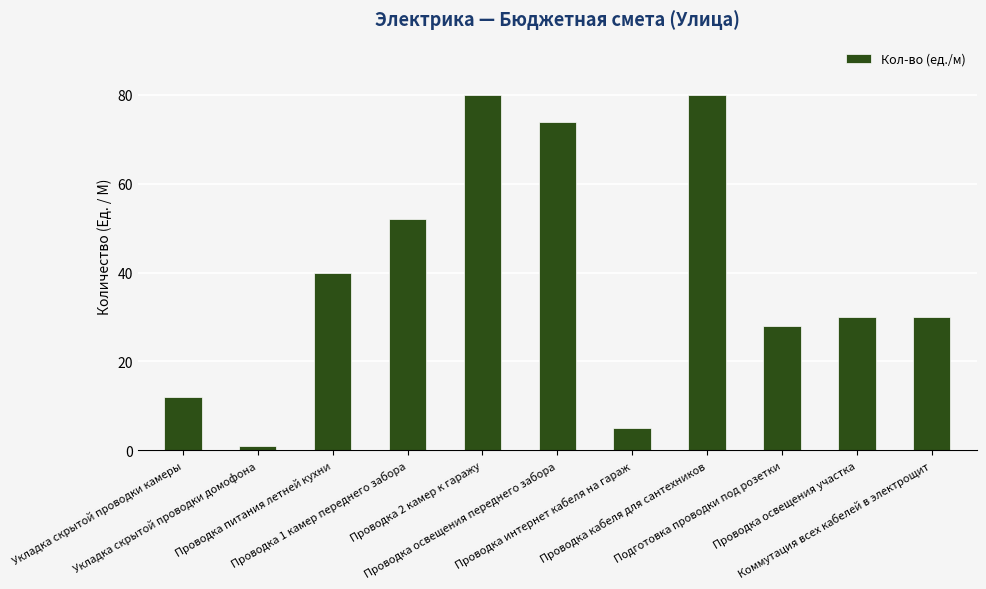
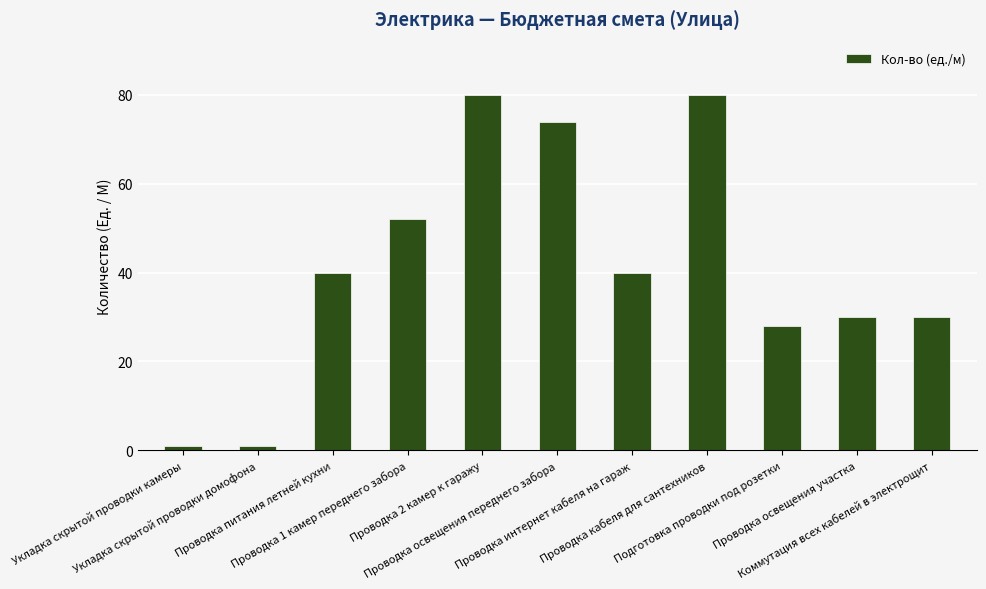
  {
-   "Укладка скрытой проводки камеры": 12,
+   "Укладка скрытой проводки камеры": 1,
    "Укладка скрытой проводки домофона": 1,
    "Проводка питания летней кухни": 40,
    "Проводка 1 камер переднего забора": 52,
    "Проводка 2 камер к гаражу": 80,
    "Проводка освещения переднего забора": 74,
-   "Проводка интернет кабеля на гараж": 5,
+   "Проводка интернет кабеля на гараж": 40,
    "Проводка кабеля для сантехников": 80,
    "Подготовка проводки под розетки": 28,
    "Проводка освещения участка": 30,
    "Коммутация всех кабелей в электрощит": 30
  }
